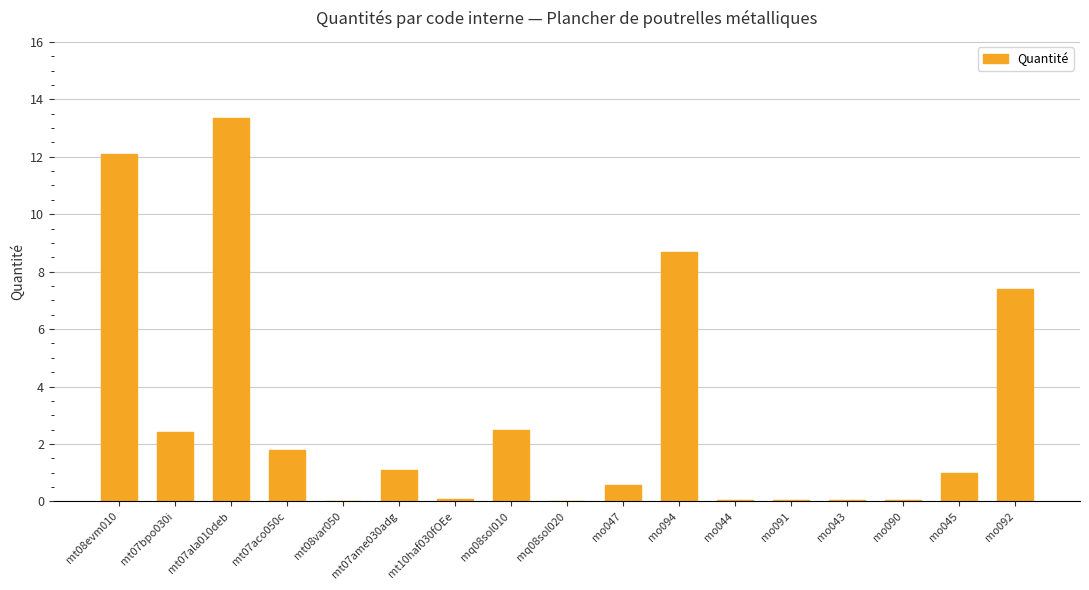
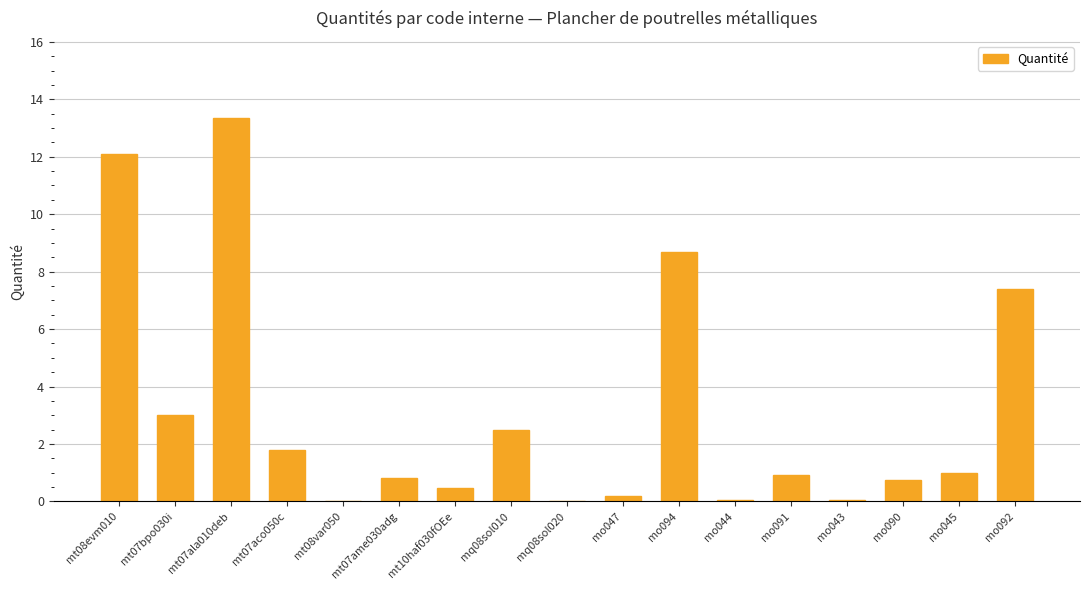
  {
    "mt08evm010": 12.1,
-   "mt07bpo030i": 2.4,
+   "mt07bpo030i": 3.0,
    "mt07ala010deb": 13.4,
    "mt07aco050c": 1.8,
-   "mt07ame030adg": 1.1,
-   "mt10haf030fOEe": 0.1,
+   "mt07ame030adg": 0.8,
+   "mt10haf030fOEe": 0.5,
    "mq08sol010": 2.5,
-   "mo047": 0.6,
+   "mo047": 0.2,
    "mo094": 8.7,
-   "mo091": 0.1,
-   "mo090": 0.0,
+   "mo091": 0.9,
+   "mo090": 0.7,
    "mo045": 1.0,
    "mo092": 7.4
  }
